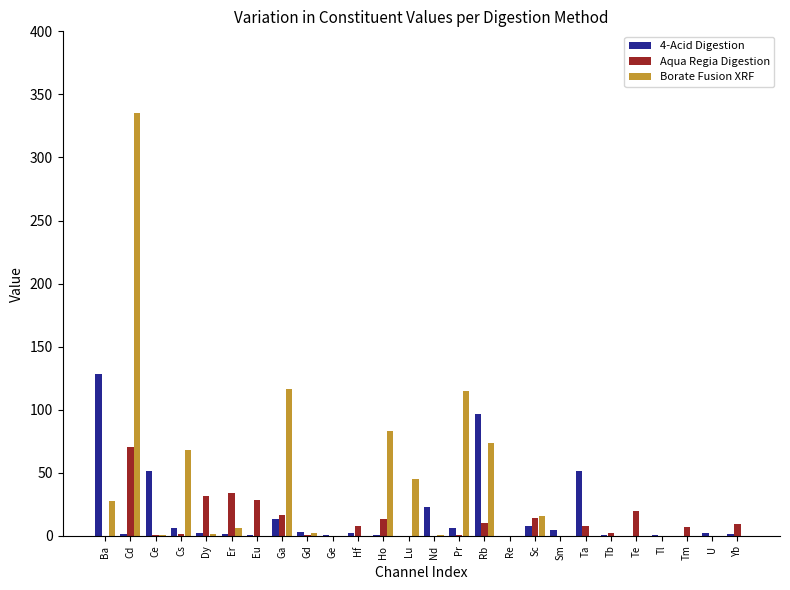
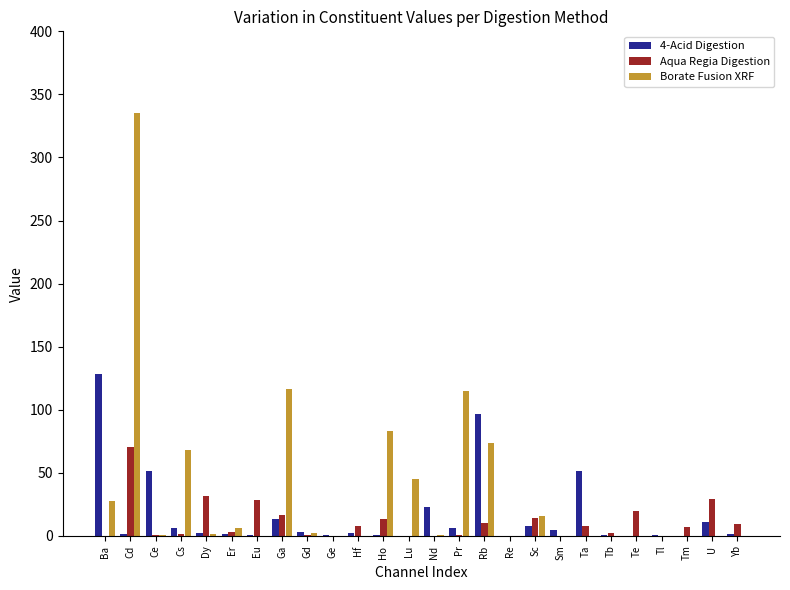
  {
    "4-Acid Digestion": {
      "Ba": 128,
      "Ce": 52,
      "Cs": 6,
      "Dy": 3,
      "Ga": 14,
      "Gd": 3,
      "Nd": 23,
      "Pr": 6,
      "Rb": 97,
      "Sc": 8,
      "Sm": 4,
      "Ta": 52,
-     "U": 2
+     "U": 11
    },
    "Aqua Regia Digestion": {
      "Cd": 71,
      "Dy": 32,
-     "Er": 34,
+     "Er": 3,
      "Eu": 28,
      "Ga": 17,
      "Hf": 8,
      "Ho": 14,
      "Rb": 10,
      "Sc": 14,
      "Ta": 8,
      "Tb": 2,
      "Te": 20,
      "Tm": 7,
-     "U": 0,
+     "U": 29,
      "Yb": 9
    },
    "Borate Fusion XRF": {
      "Ba": 28,
      "Cd": 335,
      "Cs": 68,
      "Er": 6,
      "Ga": 116,
      "Ho": 83,
      "Lu": 45,
      "Pr": 115,
      "Rb": 73,
      "Re": 0,
      "Sc": 16,
      "Sm": 0,
      "Ta": 0,
      "Tb": 0,
      "Te": 0,
      "Tl": 0,
      "Tm": 0,
      "U": 0,
      "Yb": 0
    }
  }
